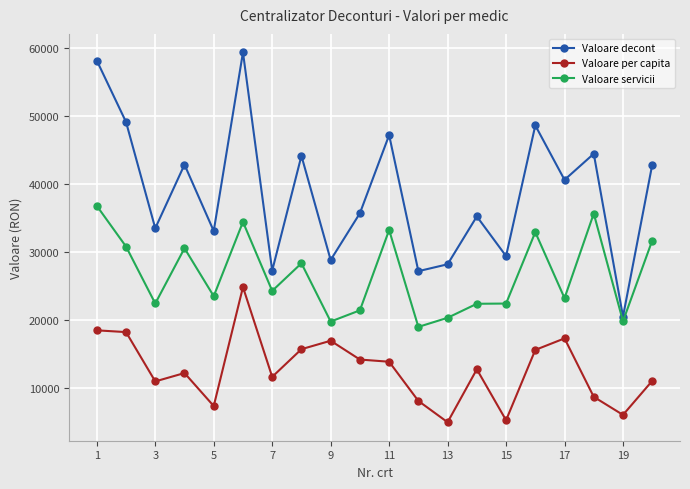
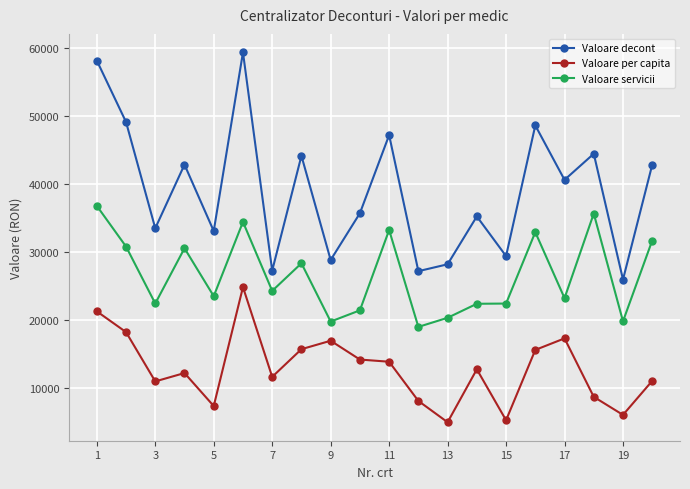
  {
    "Valoare decont": {
      "1": 58000,
      "3": 33000,
      "5": 33000,
      "7": 27000,
      "9": 29000,
      "11": 47000,
      "13": 28000,
      "15": 29000,
      "17": 41000,
-     "19": 21000
+     "19": 26000
    },
    "Valoare per capita": {
-     "1": 19000,
+     "1": 21000,
      "3": 11000,
      "5": 7000,
      "7": 12000,
      "9": 17000,
      "11": 14000,
      "13": 5000,
      "15": 5000,
      "17": 17000,
      "19": 6000
    },
    "Valoare servicii": {
      "1": 37000,
      "3": 22000,
      "5": 24000,
      "7": 24000,
      "9": 20000,
      "11": 33000,
      "13": 20000,
      "15": 22000,
      "17": 23000,
      "19": 20000
    }
  }
